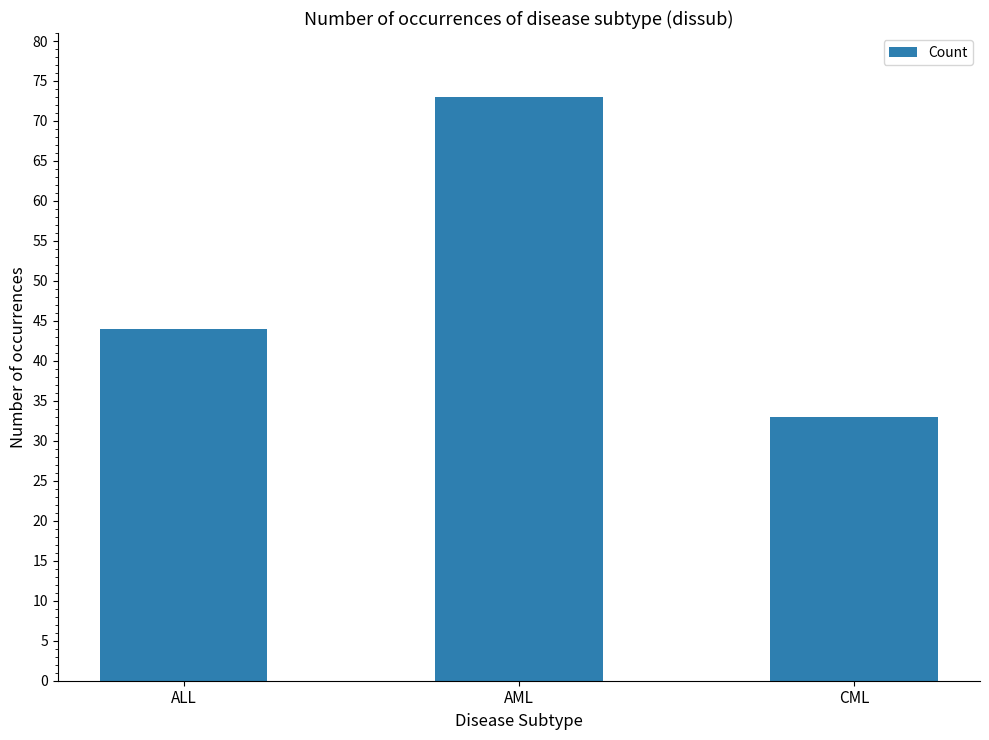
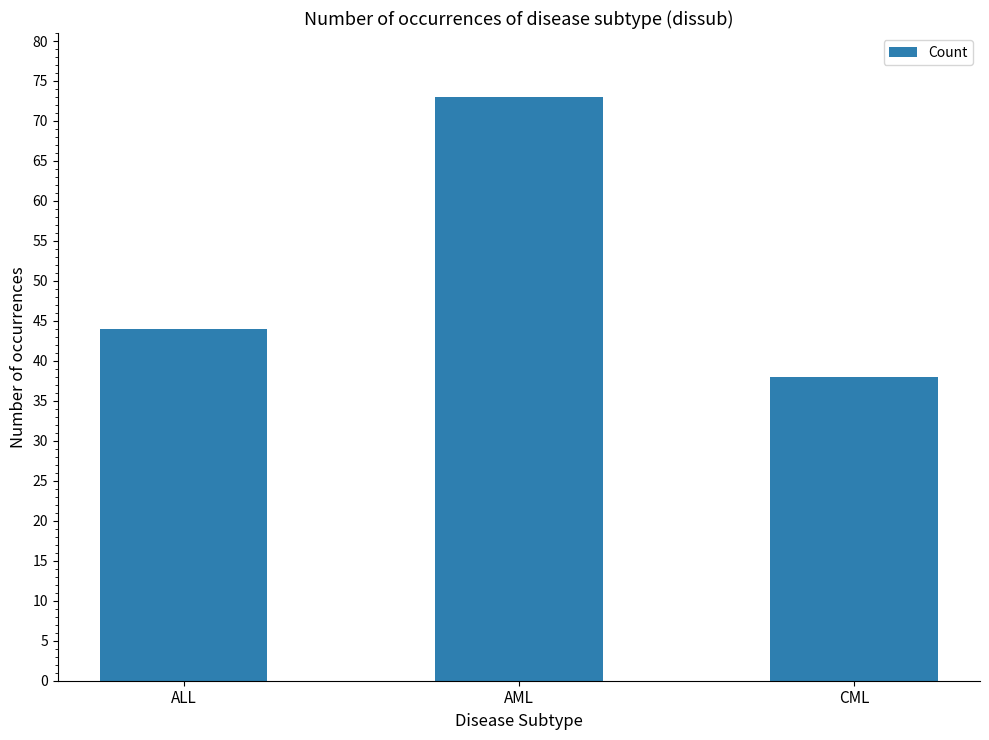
  {
    "ALL": 44,
    "AML": 73,
-   "CML": 33
+   "CML": 38
  }
